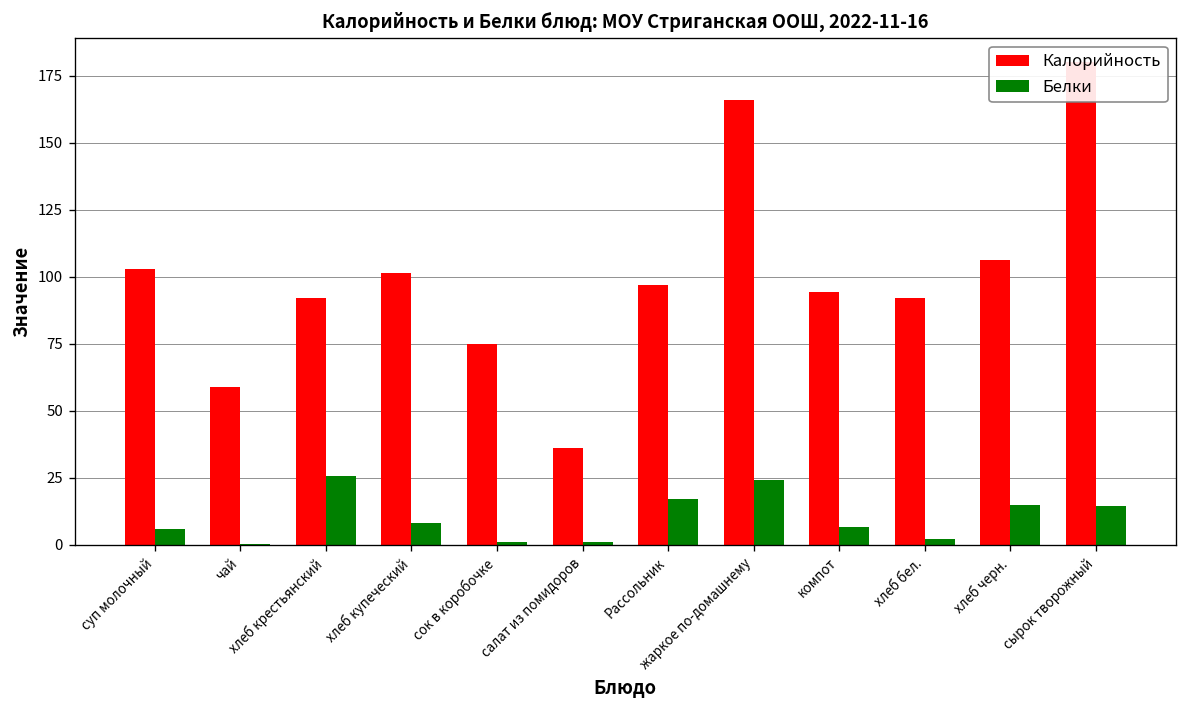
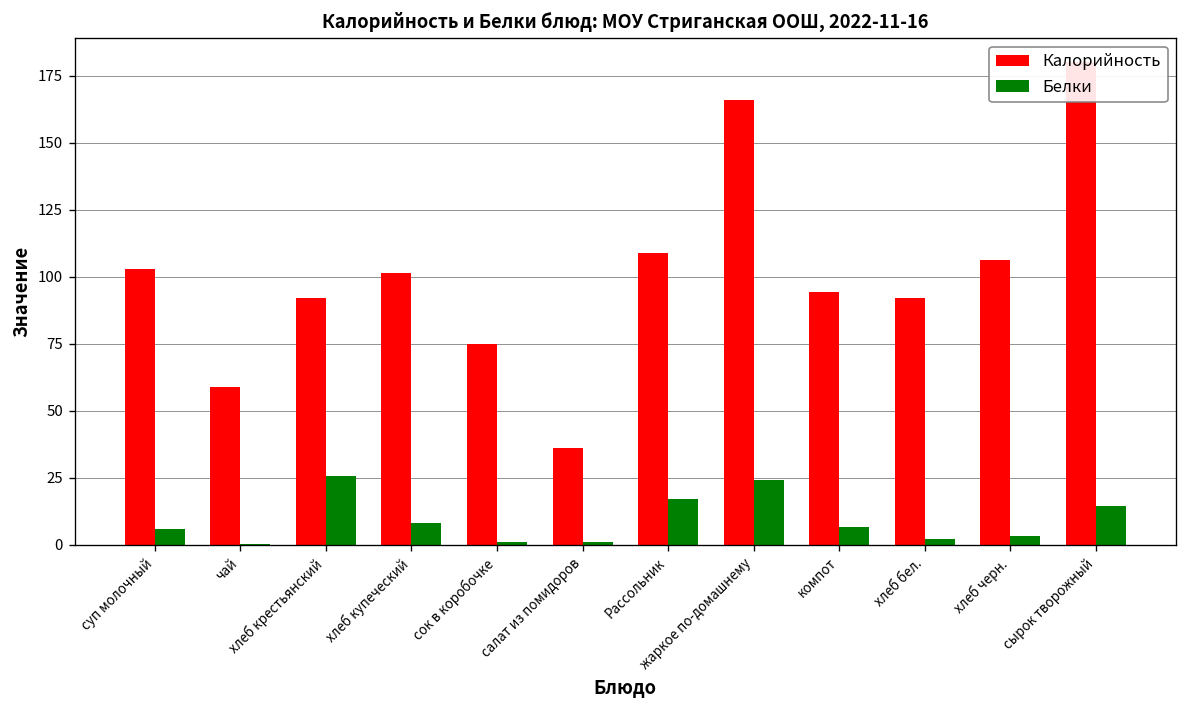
  {
    "Калорийность": {
      "суп молочный": 103,
      "чай": 59,
      "хлеб крестьянский": 92,
      "хлеб купеческий": 101,
      "сок в коробочке": 75,
      "салат из помидоров": 36,
-     "Рассольник": 97,
+     "Рассольник": 109,
      "жаркое по-домашнему": 166,
      "компот": 94,
      "хлеб бел.": 92,
      "хлеб черн.": 106
    },
    "Белки": {
      "суп молочный": 6,
      "хлеб крестьянский": 26,
      "хлеб купеческий": 8,
      "Рассольник": 17,
      "жаркое по-домашнему": 24,
      "компот": 7,
      "хлеб бел.": 2,
-     "хлеб черн.": 15,
+     "хлеб черн.": 3,
      "сырок творожный": 14
    }
  }
